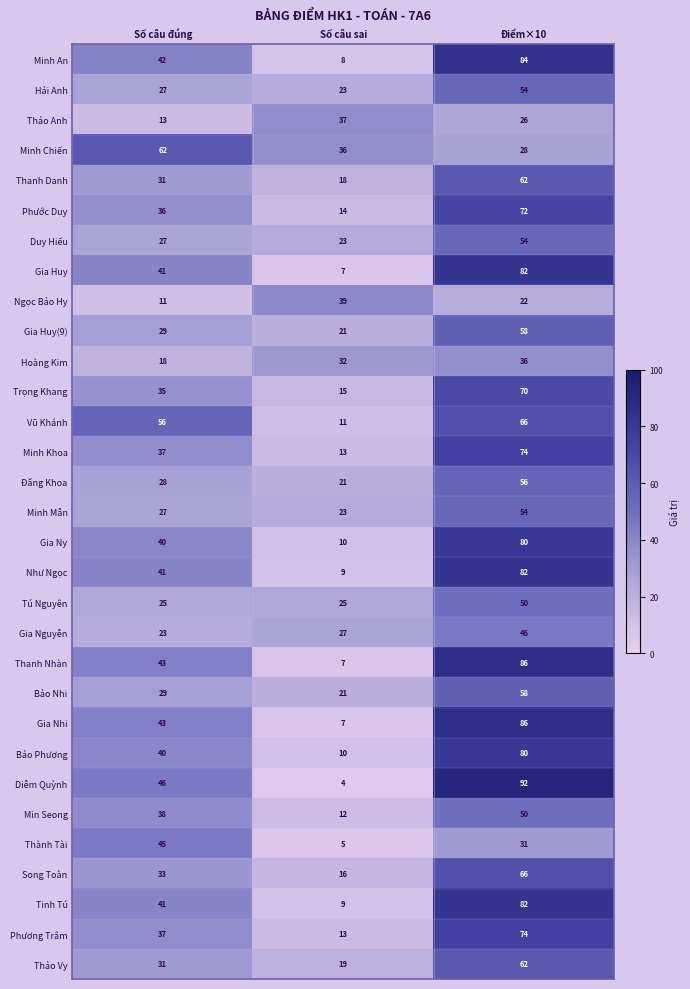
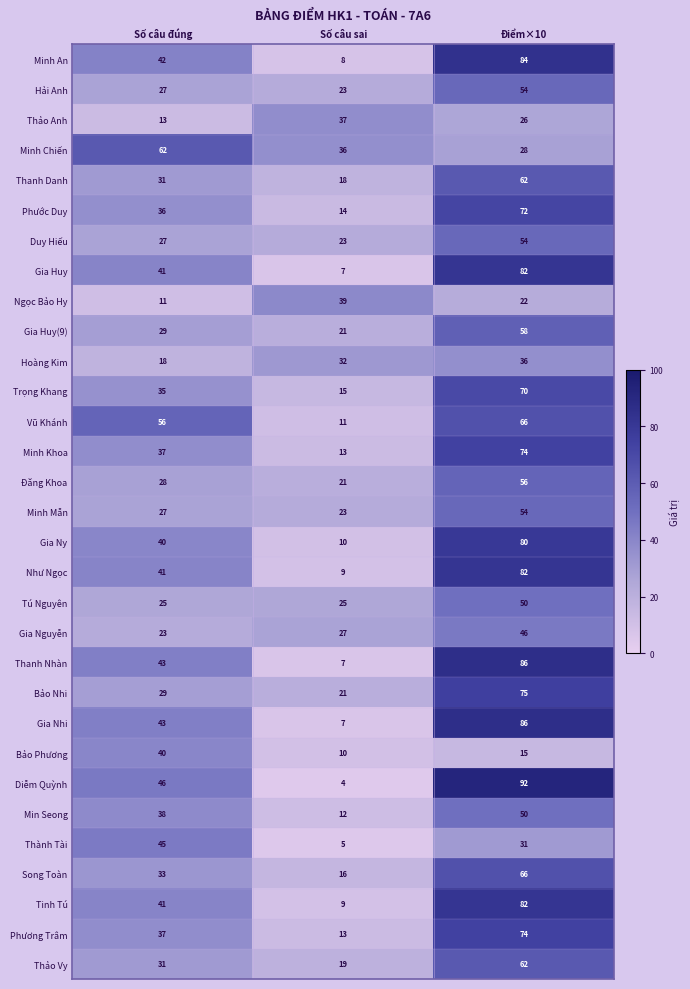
  {
    "Minh An": {
      "Số câu đúng": 42,
      "Số câu sai": 8,
      "Điểm×10": 84
    },
    "Hải Anh": {
      "Số câu đúng": 27,
      "Số câu sai": 23,
      "Điểm×10": 54
    },
    "Thảo Anh": {
      "Số câu đúng": 13,
      "Số câu sai": 37,
      "Điểm×10": 26
    },
    "Minh Chiến": {
      "Số câu đúng": 62,
      "Số câu sai": 36,
      "Điểm×10": 28
    },
    "Thanh Danh": {
      "Số câu đúng": 31,
      "Số câu sai": 18,
      "Điểm×10": 62
    },
    "Phước Duy": {
      "Số câu đúng": 36,
      "Số câu sai": 14,
      "Điểm×10": 72
    },
    "Duy Hiếu": {
      "Số câu đúng": 27,
      "Số câu sai": 23,
      "Điểm×10": 54
    },
    "Gia Huy": {
      "Số câu đúng": 41,
      "Số câu sai": 7,
      "Điểm×10": 82
    },
    "Ngọc Bảo Hy": {
      "Số câu đúng": 11,
      "Số câu sai": 39,
      "Điểm×10": 22
    },
    "Gia Huy(9)": {
      "Số câu đúng": 29,
      "Số câu sai": 21,
      "Điểm×10": 58
    },
    "Hoàng Kim": {
      "Số câu đúng": 18,
      "Số câu sai": 32,
      "Điểm×10": 36
    },
    "Trọng Khang": {
      "Số câu đúng": 35,
      "Số câu sai": 15,
      "Điểm×10": 70
    },
    "Vũ Khánh": {
      "Số câu đúng": 56,
      "Số câu sai": 11,
      "Điểm×10": 66
    },
    "Minh Khoa": {
      "Số câu đúng": 37,
      "Số câu sai": 13,
      "Điểm×10": 74
    },
    "Đăng Khoa": {
      "Số câu đúng": 28,
      "Số câu sai": 21,
      "Điểm×10": 56
    },
    "Minh Mẫn": {
      "Số câu đúng": 27,
      "Số câu sai": 23,
      "Điểm×10": 54
    },
    "Gia Ny": {
      "Số câu đúng": 40,
      "Số câu sai": 10,
      "Điểm×10": 80
    },
    "Như Ngọc": {
      "Số câu đúng": 41,
      "Số câu sai": 9,
      "Điểm×10": 82
    },
    "Tú Nguyên": {
      "Số câu đúng": 25,
      "Số câu sai": 25,
      "Điểm×10": 50
    },
    "Gia Nguyễn": {
      "Số câu đúng": 23,
      "Số câu sai": 27,
      "Điểm×10": 46
    },
    "Thanh Nhàn": {
      "Số câu đúng": 43,
      "Số câu sai": 7,
      "Điểm×10": 86
    },
    "Bảo Nhi": {
      "Số câu đúng": 29,
      "Số câu sai": 21,
-     "Điểm×10": 58
+     "Điểm×10": 75
    },
    "Gia Nhi": {
      "Số câu đúng": 43,
      "Số câu sai": 7,
      "Điểm×10": 86
    },
    "Bảo Phương": {
      "Số câu đúng": 40,
      "Số câu sai": 10,
-     "Điểm×10": 80
+     "Điểm×10": 15
    },
    "Diễm Quỳnh": {
      "Số câu đúng": 46,
      "Số câu sai": 4,
      "Điểm×10": 92
    },
    "Min Seong": {
      "Số câu đúng": 38,
      "Số câu sai": 12,
      "Điểm×10": 50
    },
    "Thành Tài": {
      "Số câu đúng": 45,
      "Số câu sai": 5,
      "Điểm×10": 31
    },
    "Song Toàn": {
      "Số câu đúng": 33,
      "Số câu sai": 16,
      "Điểm×10": 66
    },
    "Tinh Tú": {
      "Số câu đúng": 41,
      "Số câu sai": 9,
      "Điểm×10": 82
    },
    "Phương Trâm": {
      "Số câu đúng": 37,
      "Số câu sai": 13,
      "Điểm×10": 74
    },
    "Thảo Vy": {
      "Số câu đúng": 31,
      "Số câu sai": 19,
      "Điểm×10": 62
    }
  }
